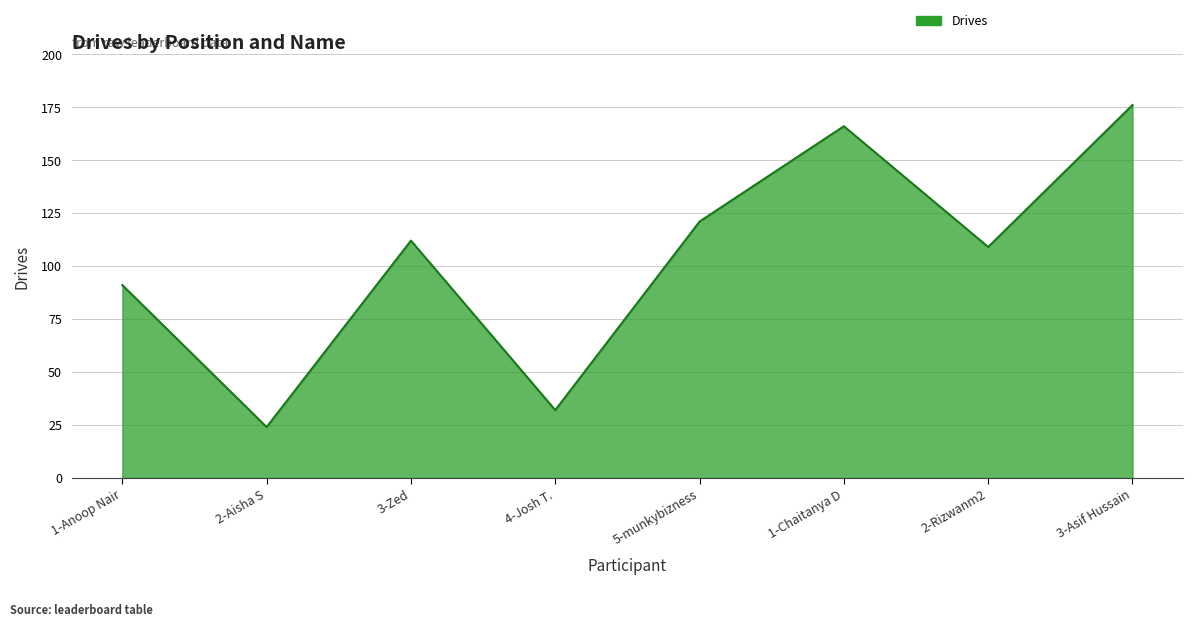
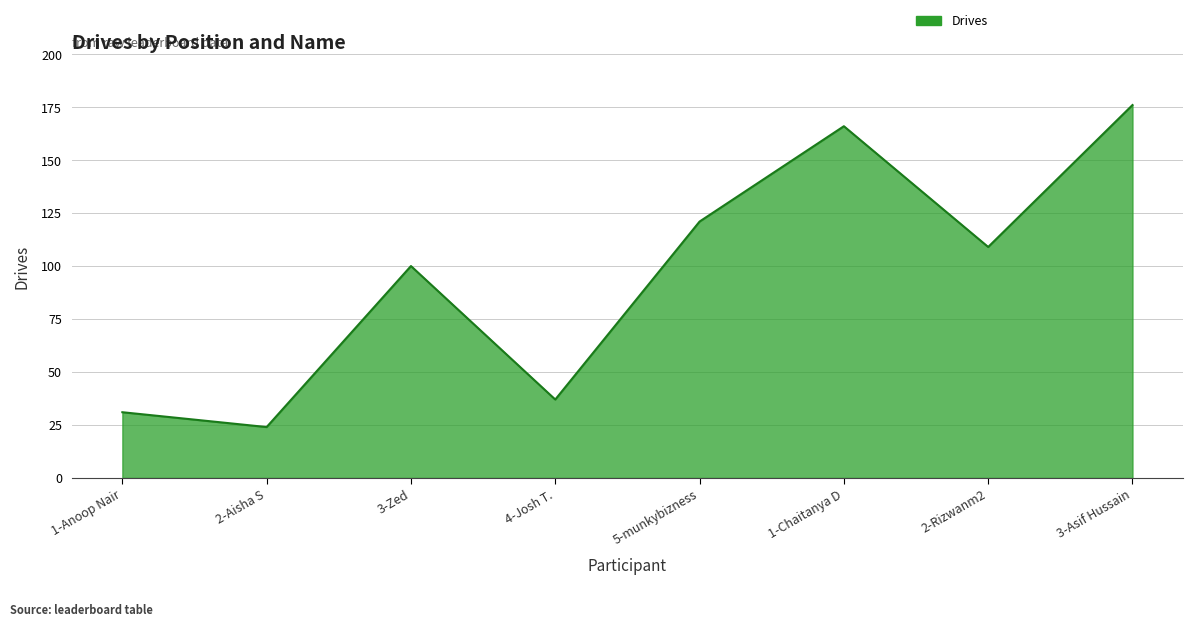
  {
-   "1-Anoop Nair": 91,
+   "1-Anoop Nair": 31,
    "2-Aisha S": 24,
-   "3-Zed": 112,
-   "4-Josh T.": 32,
+   "3-Zed": 100,
+   "4-Josh T.": 37,
    "5-munkybizness": 121,
    "1-Chaitanya D": 166,
    "2-Rizwanm2": 109,
    "3-Asif Hussain": 176
  }
